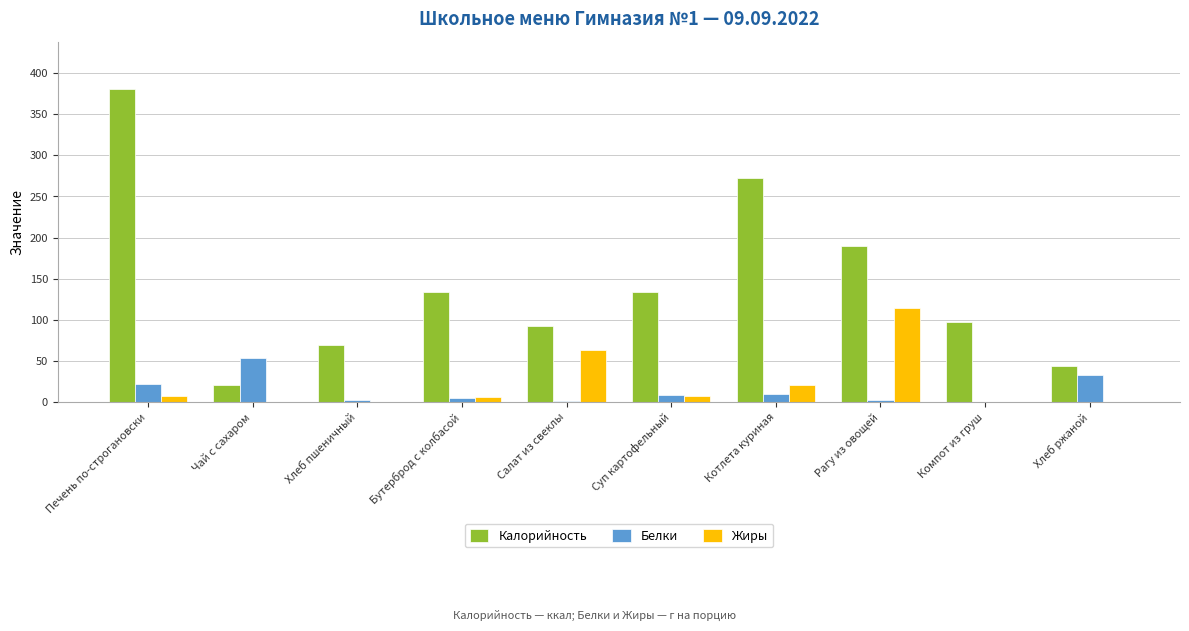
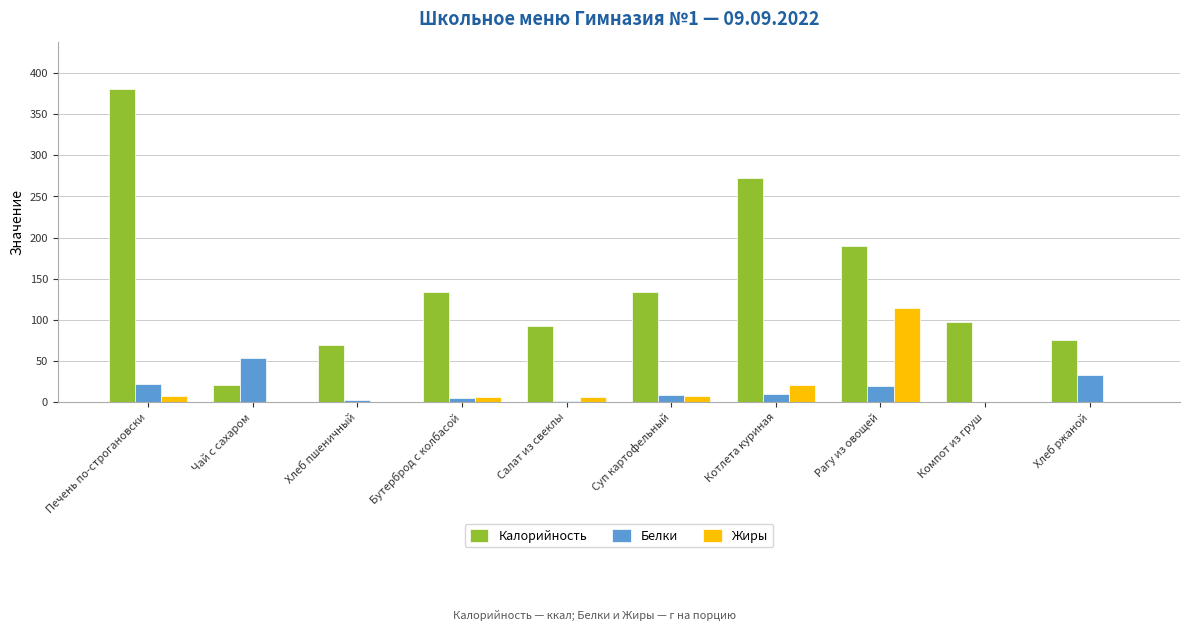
  {
    "Калорийность": {
      "Печень по-строгановски": 380,
      "Чай с сахаром": 20,
      "Хлеб пшеничный": 70,
      "Бутерброд с колбасой": 130,
      "Салат из свеклы": 90,
      "Суп картофельный": 130,
      "Котлета куриная": 270,
      "Рагу из овощей": 190,
      "Компот из груш": 100,
-     "Хлеб ржаной": 40
+     "Хлеб ржаной": 80
    },
    "Белки": {
      "Печень по-строгановски": 20,
      "Чай с сахаром": 50,
      "Бутерброд с колбасой": 10,
      "Суп картофельный": 10,
      "Котлета куриная": 10,
-     "Рагу из овощей": 0,
+     "Рагу из овощей": 20,
      "Хлеб ржаной": 30
    },
    "Жиры": {
      "Печень по-строгановски": 10,
      "Бутерброд с колбасой": 10,
-     "Салат из свеклы": 60,
+     "Салат из свеклы": 10,
      "Суп картофельный": 10,
      "Котлета куриная": 20,
      "Рагу из овощей": 120
    }
  }
